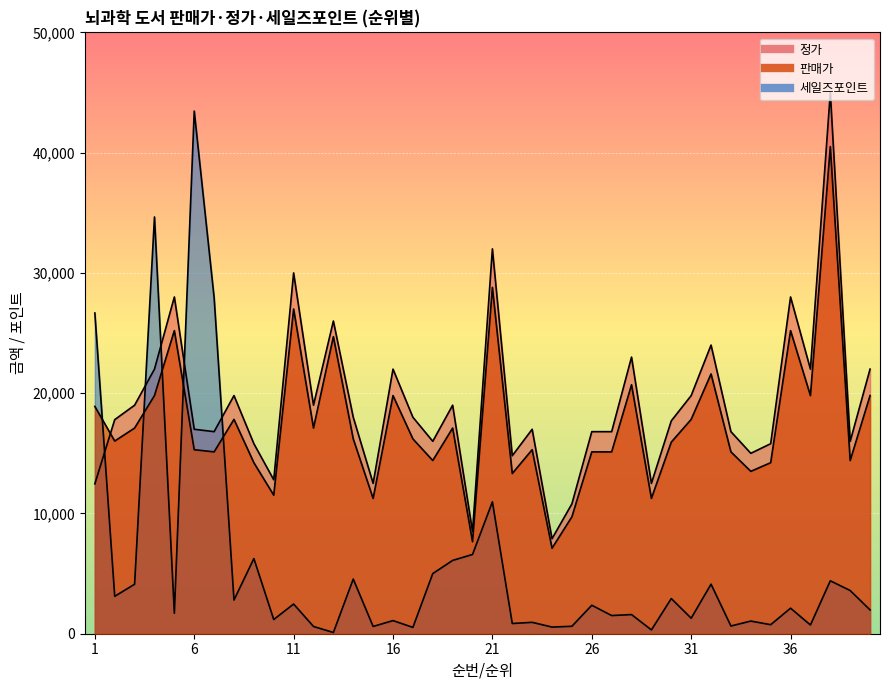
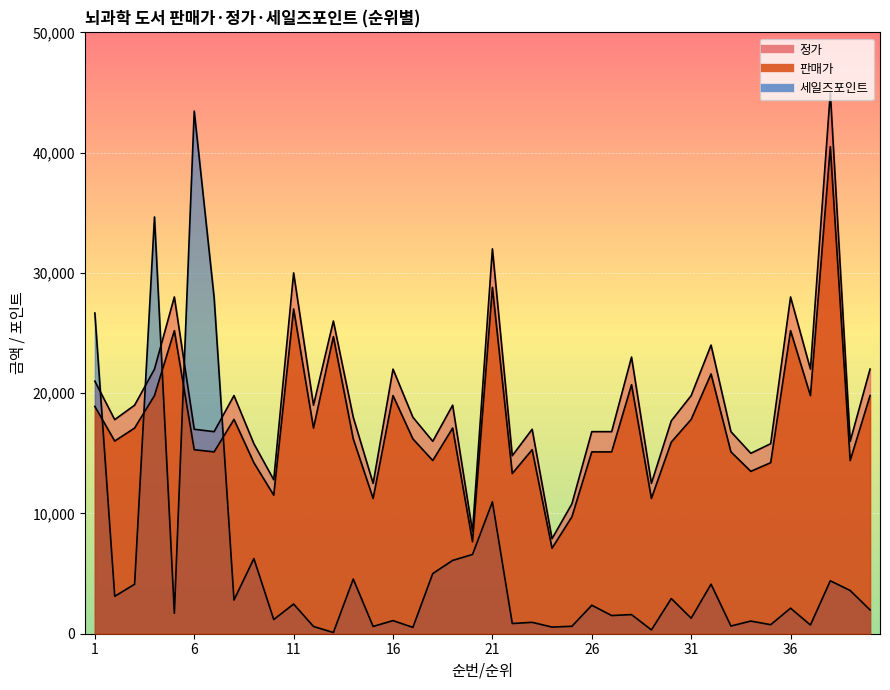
  {
    "정가": {
-     "1": "12,500",
+     "1": "21,000",
      "6": "17,000",
      "11": "30,000",
      "16": "22,000",
      "21": "32,000",
      "26": "16,800",
      "31": "19,800",
      "36": "28,000"
    },
    "판매가": {
      "1": "18,900",
      "6": "15,300",
      "11": "27,000",
      "16": "19,800",
      "21": "28,800",
      "26": "15,100",
      "31": "17,800",
      "36": "25,200"
    },
    "세일즈포인트": {
      "1": "26,700",
      "6": "43,500",
      "11": "2,500",
      "16": "1,100",
      "21": "11,000",
      "26": "2,400",
      "31": "1,300",
      "36": "2,100"
    }
  }
